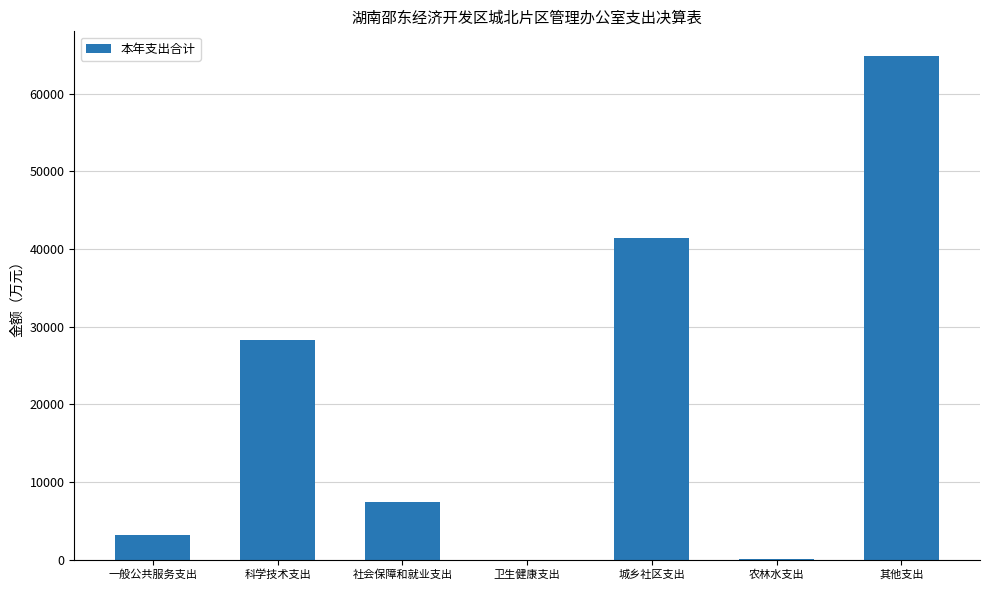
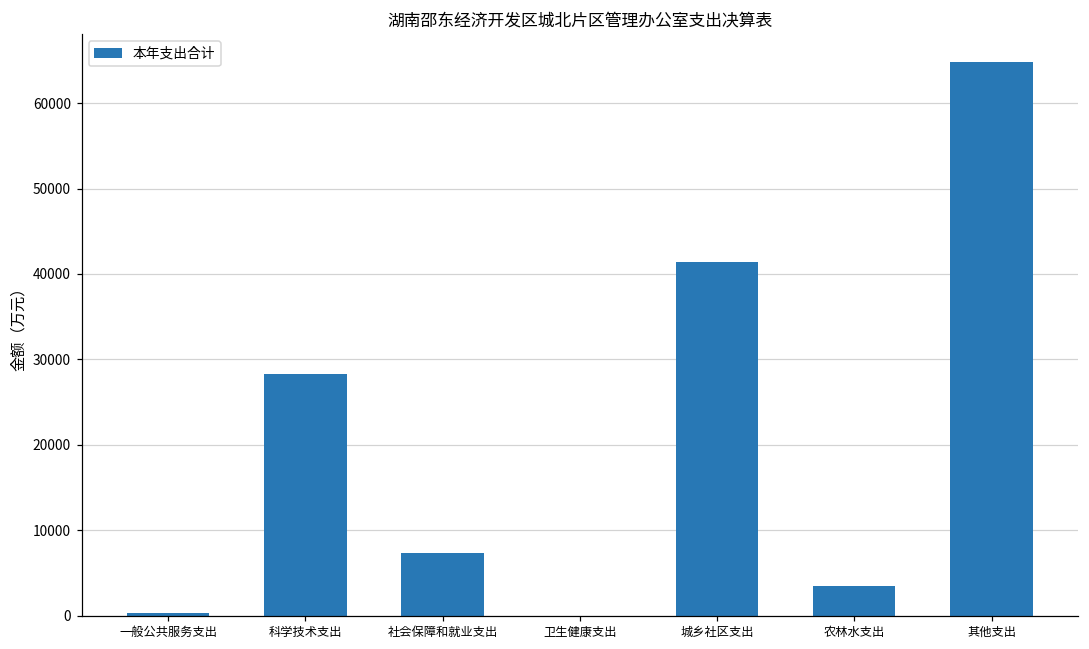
  {
-   "一般公共服务支出": 3000,
+   "一般公共服务支出": 0,
    "科学技术支出": 28000,
    "社会保障和就业支出": 7000,
    "城乡社区支出": 41000,
-   "农林水支出": 0,
+   "农林水支出": 3000,
    "其他支出": 65000
  }
